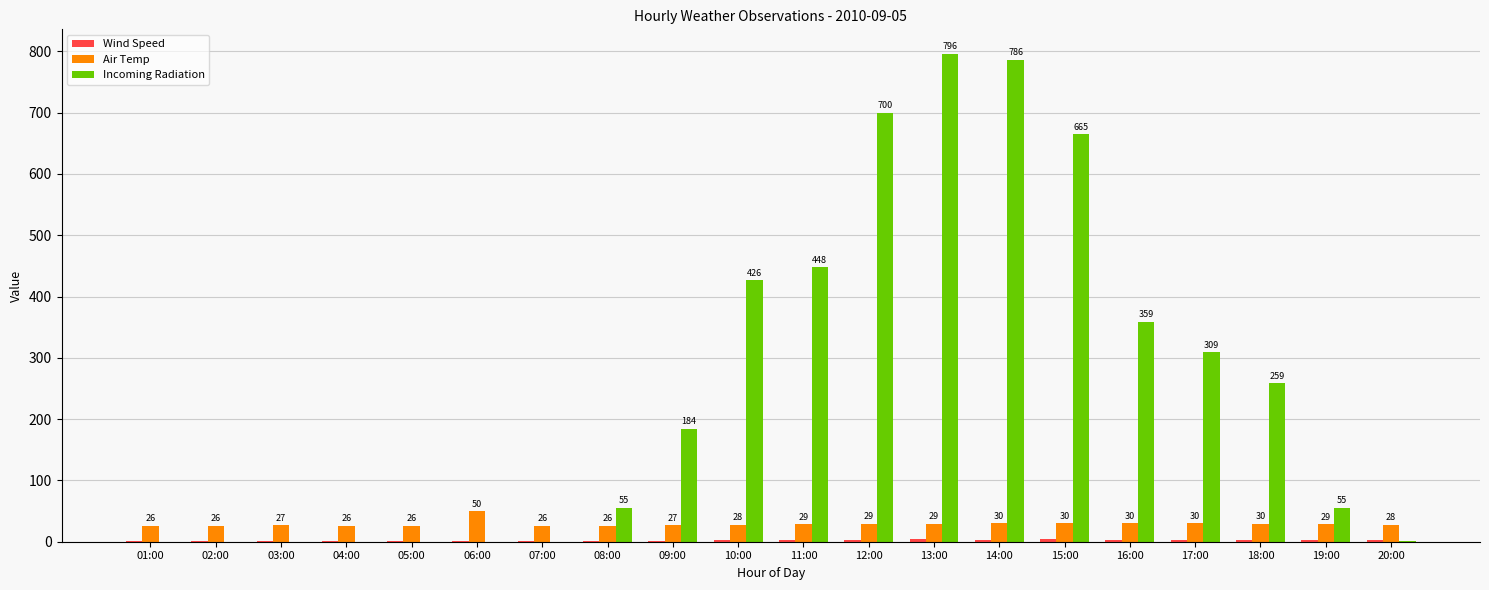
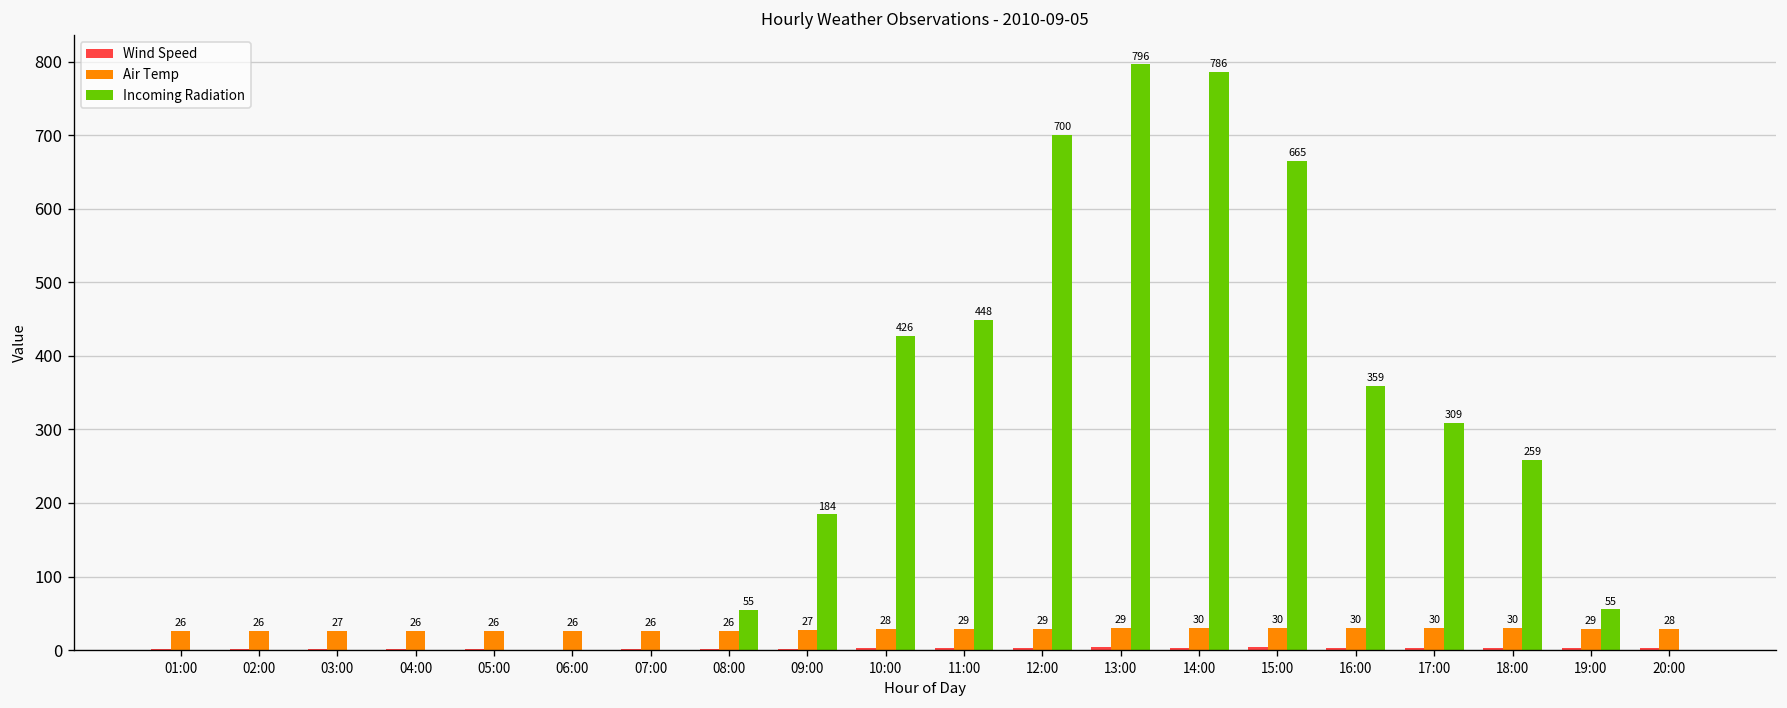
  {
    "Air Temp": {
      "01:00": 26,
      "02:00": 26,
      "03:00": 27,
      "04:00": 26,
      "05:00": 26,
-     "06:00": 50,
+     "06:00": 26,
      "07:00": 26,
      "08:00": 26,
      "09:00": 27,
      "10:00": 28,
      "11:00": 29,
      "12:00": 29,
      "13:00": 29,
      "14:00": 30,
      "15:00": 30,
      "16:00": 30,
      "17:00": 30,
      "18:00": 30,
      "19:00": 29,
      "20:00": 28
    },
    "Incoming Radiation": {
      "08:00": 55,
      "09:00": 184,
      "10:00": 426,
      "11:00": 448,
      "12:00": 700,
      "13:00": 796,
      "14:00": 786,
      "15:00": 665,
      "16:00": 359,
      "17:00": 309,
      "18:00": 259,
      "19:00": 55
    }
  }
